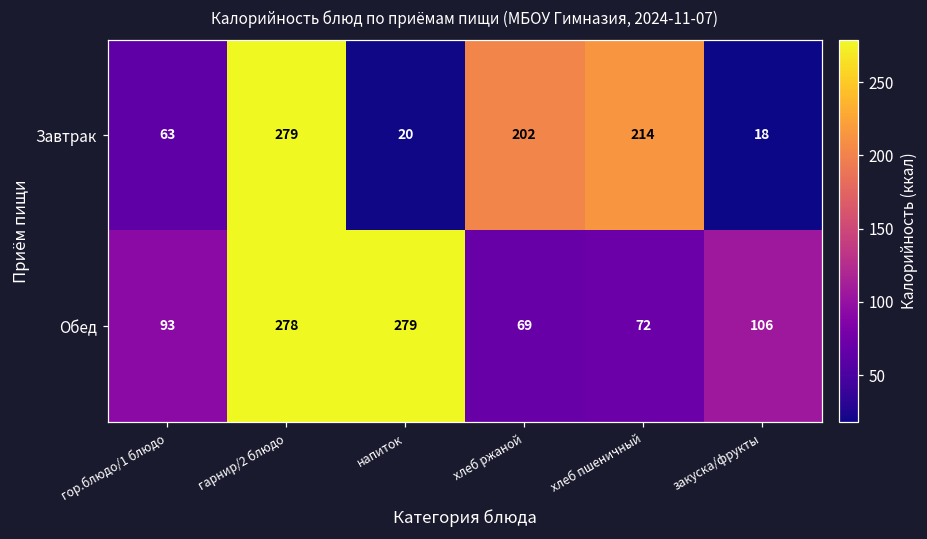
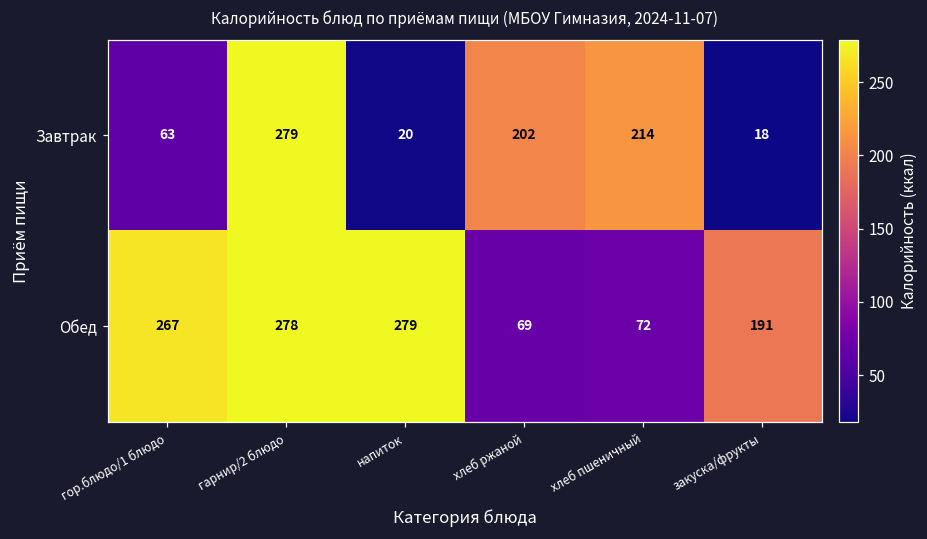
  {
    "Завтрак": {
      "гор.блюдо/1 блюдо": 63,
      "гарнир/2 блюдо": 279,
      "напиток": 20,
      "хлеб ржаной": 202,
      "хлеб пшеничный": 214,
      "закуска/фрукты": 18
    },
    "Обед": {
-     "гор.блюдо/1 блюдо": 93,
+     "гор.блюдо/1 блюдо": 267,
      "гарнир/2 блюдо": 278,
      "напиток": 279,
      "хлеб ржаной": 69,
      "хлеб пшеничный": 72,
-     "закуска/фрукты": 106
+     "закуска/фрукты": 191
    }
  }
